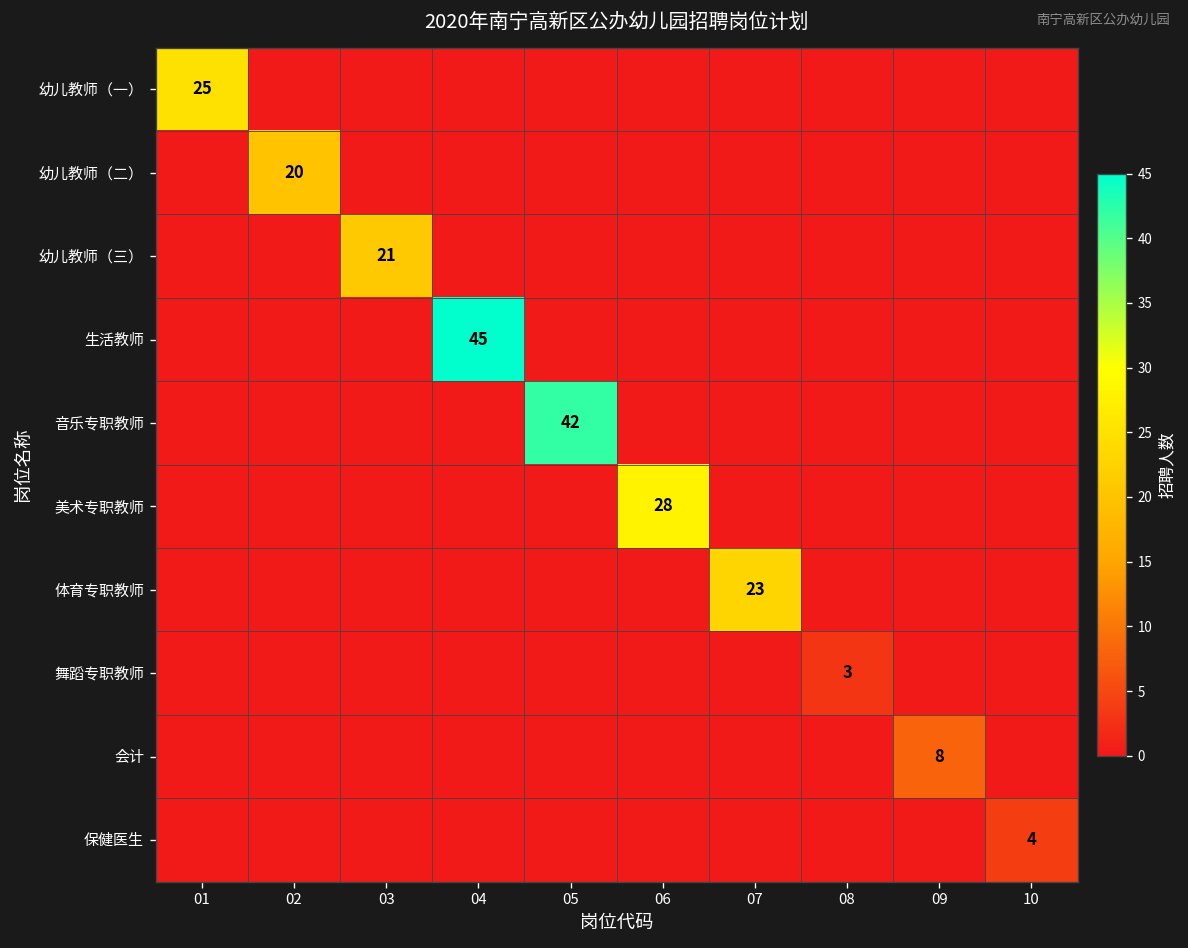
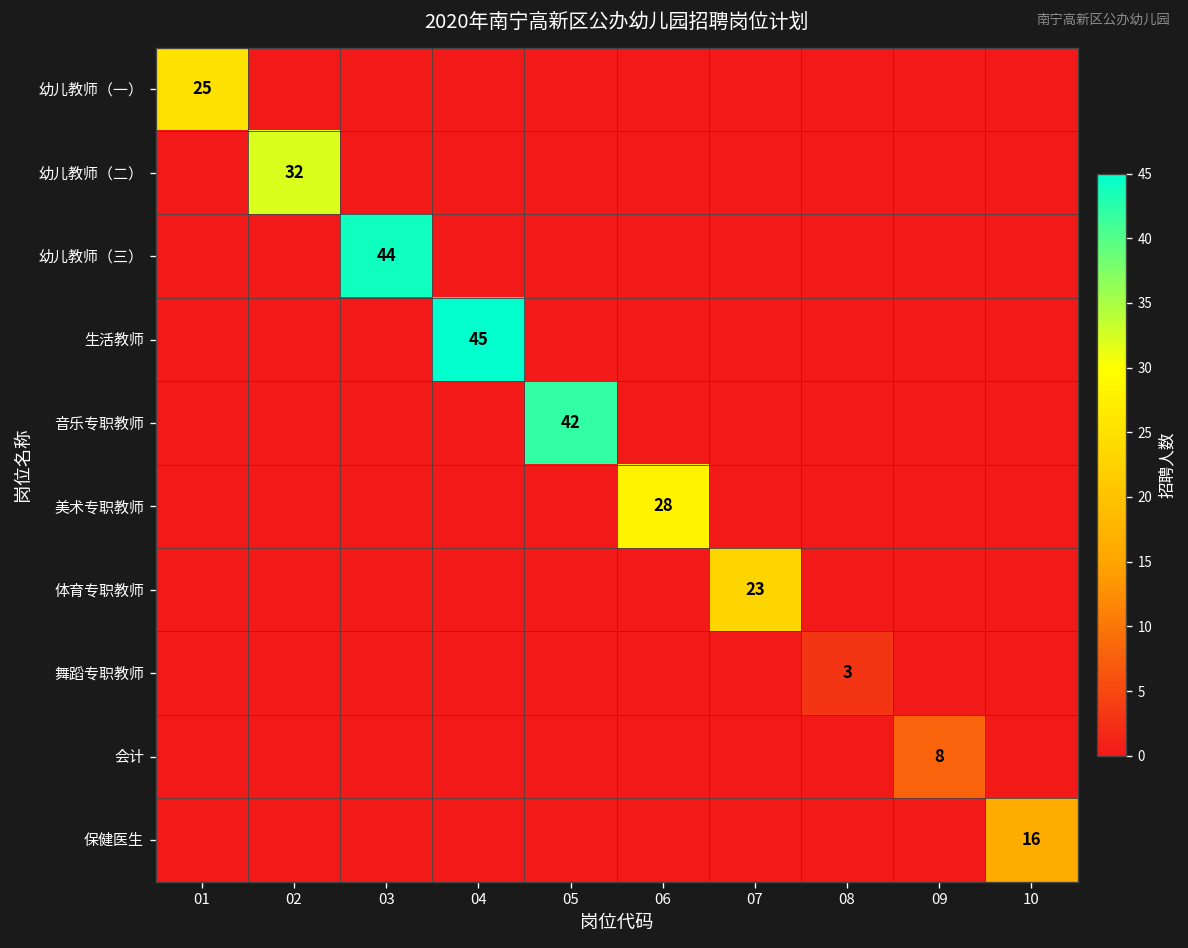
  {
    "幼儿教师（一）": {
      "01": 25
    },
    "幼儿教师（二）": {
-     "02": 20
+     "02": 32
    },
    "幼儿教师（三）": {
-     "03": 21
+     "03": 44
    },
    "生活教师": {
      "04": 45
    },
    "音乐专职教师": {
      "05": 42
    },
    "美术专职教师": {
      "06": 28
    },
    "体育专职教师": {
      "07": 23
    },
    "舞蹈专职教师": {
      "08": 3
    },
    "会计": {
      "09": 8
    },
    "保健医生": {
-     "10": 4
+     "10": 16
    }
  }
